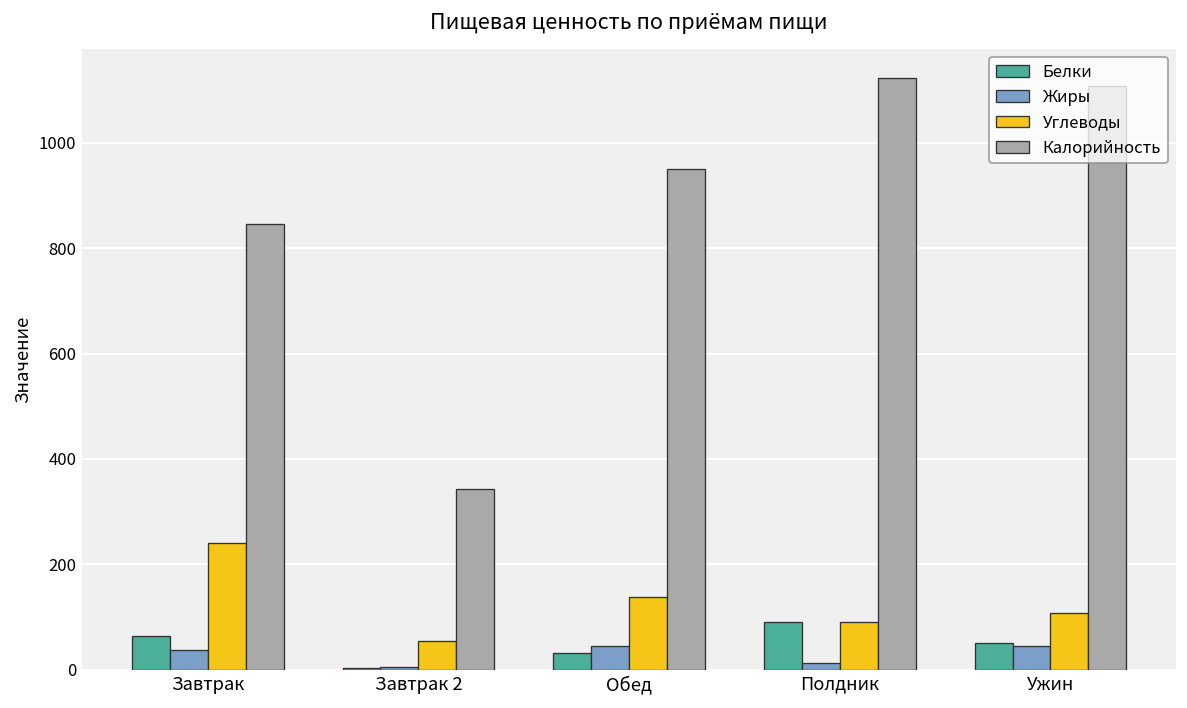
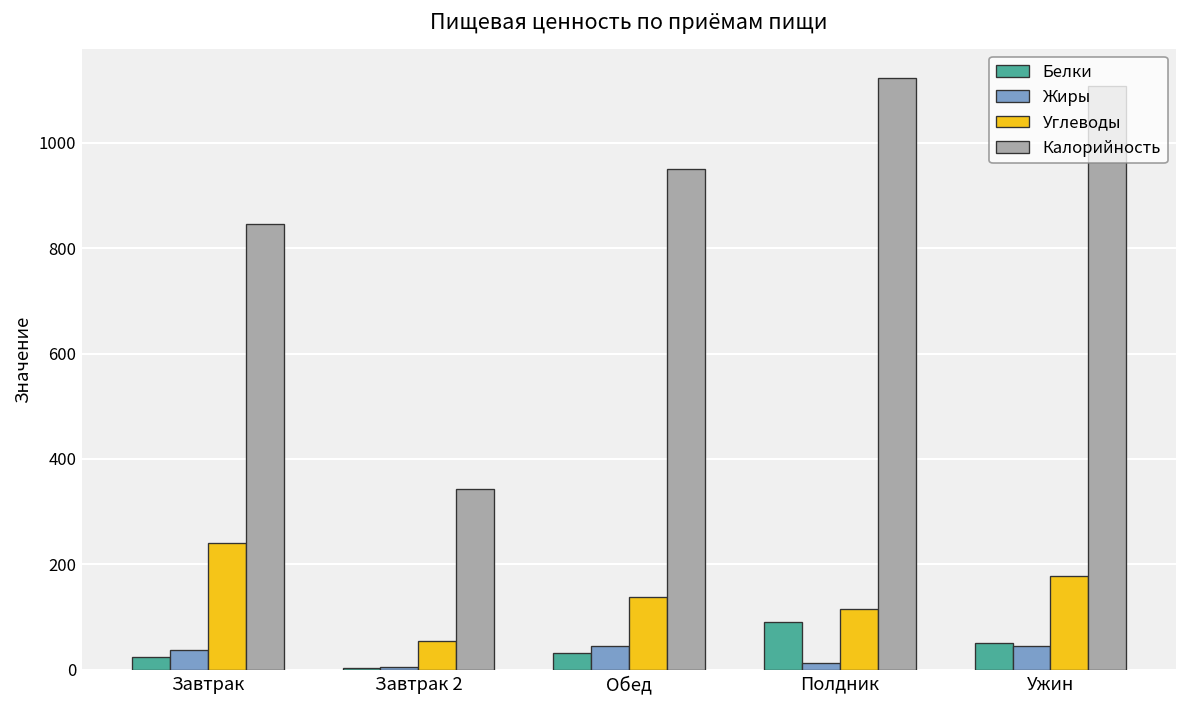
  {
    "Белки": {
-     "Завтрак": 60,
+     "Завтрак": 20,
      "Обед": 30,
      "Полдник": 90,
      "Ужин": 50
    },
    "Углеводы": {
      "Завтрак": 240,
      "Завтрак 2": 50,
      "Обед": 140,
-     "Полдник": 90,
-     "Ужин": 110
+     "Полдник": 120,
+     "Ужин": 180
    }
  }
